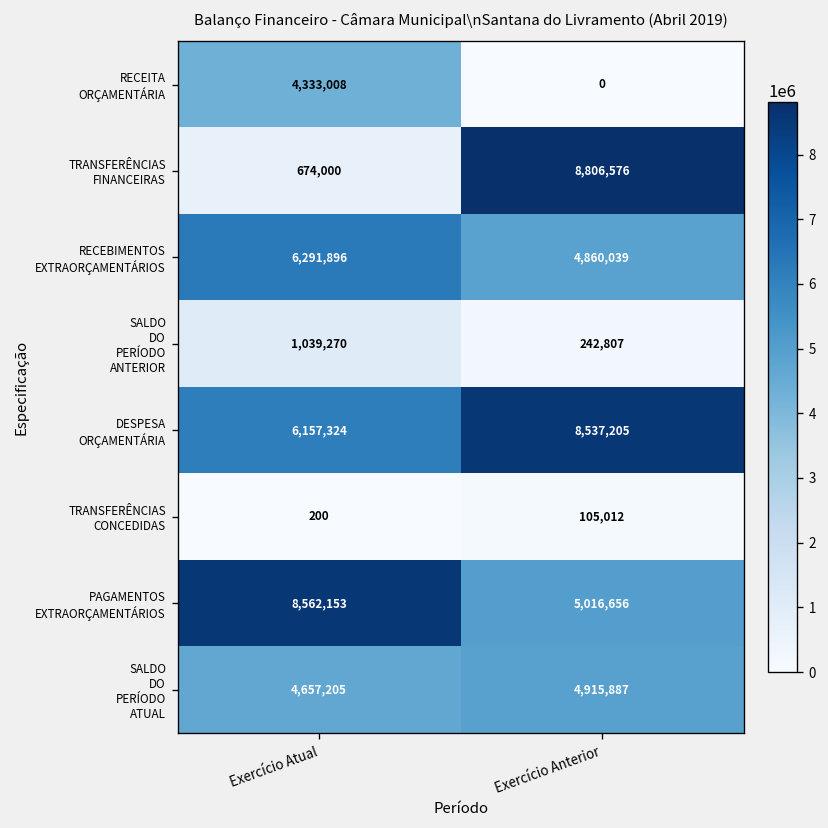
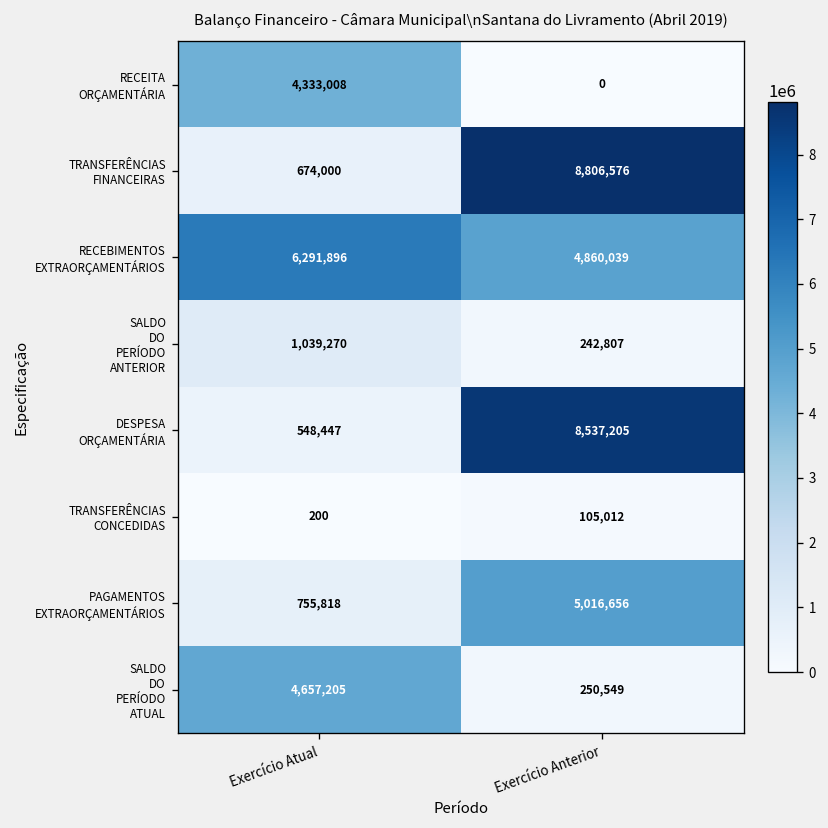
  {
    "RECEITA ORÇAMENTÁRIA": {
      "Exercício Atual": "4,333,008",
      "Exercício Anterior": "0"
    },
    "TRANSFERÊNCIAS FINANCEIRAS": {
      "Exercício Atual": "674,000",
      "Exercício Anterior": "8,806,576"
    },
    "RECEBIMENTOS EXTRAORÇAMENTÁRIOS": {
      "Exercício Atual": "6,291,896",
      "Exercício Anterior": "4,860,039"
    },
    "SALDO DO PERÍODO ANTERIOR": {
      "Exercício Atual": "1,039,270",
      "Exercício Anterior": "242,807"
    },
    "DESPESA ORÇAMENTÁRIA": {
-     "Exercício Atual": "6,157,324",
+     "Exercício Atual": "548,447",
      "Exercício Anterior": "8,537,205"
    },
    "TRANSFERÊNCIAS CONCEDIDAS": {
      "Exercício Atual": "200",
      "Exercício Anterior": "105,012"
    },
    "PAGAMENTOS EXTRAORÇAMENTÁRIOS": {
-     "Exercício Atual": "8,562,153",
+     "Exercício Atual": "755,818",
      "Exercício Anterior": "5,016,656"
    },
    "SALDO DO PERÍODO ATUAL": {
      "Exercício Atual": "4,657,205",
-     "Exercício Anterior": "4,915,887"
+     "Exercício Anterior": "250,549"
    }
  }
